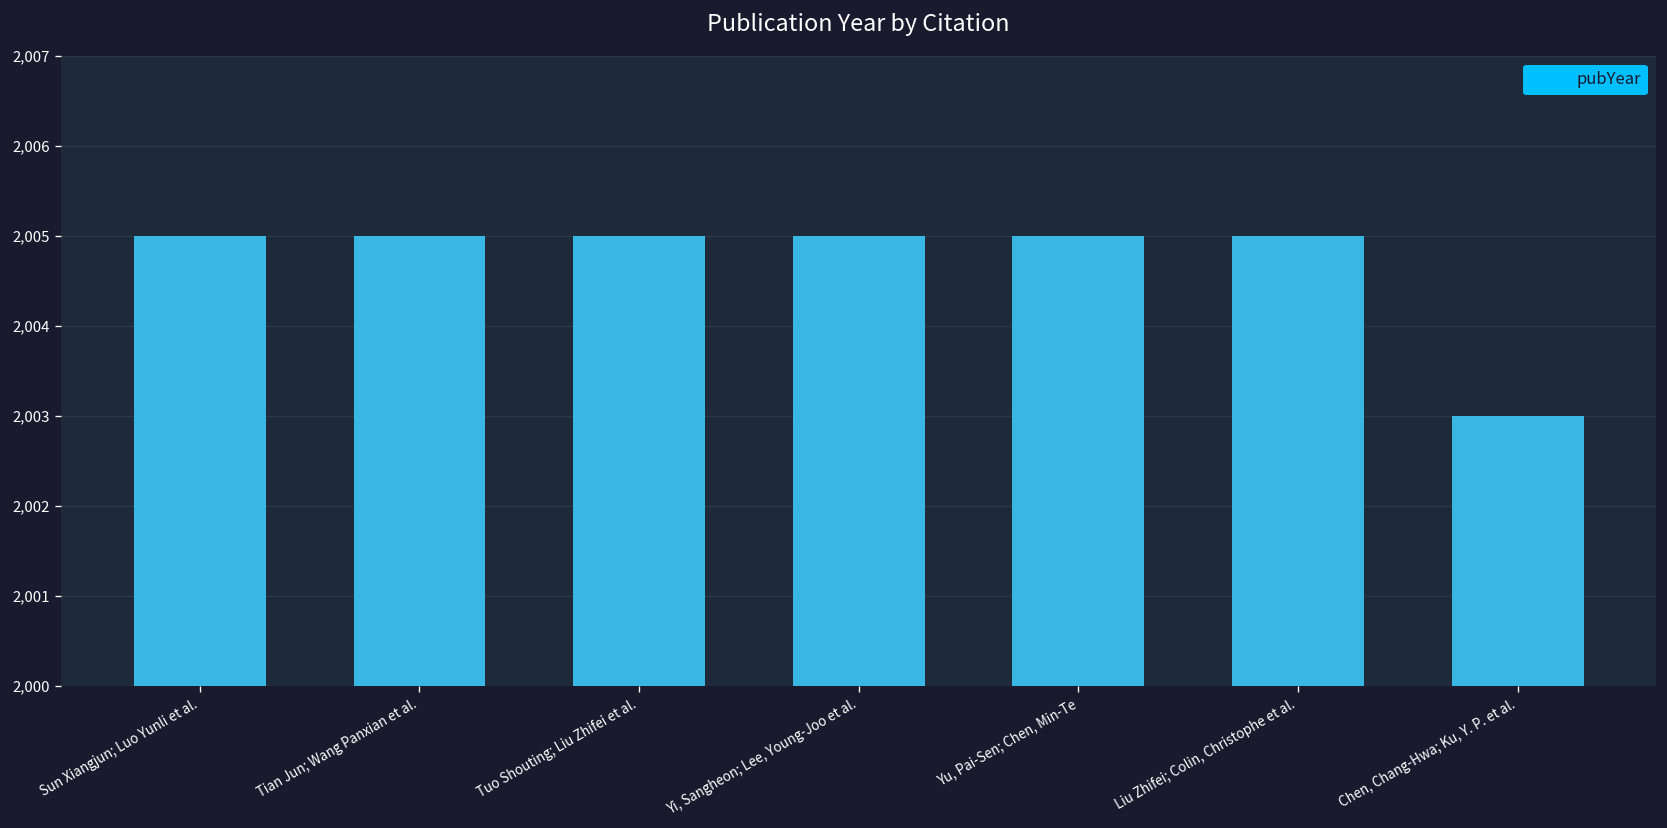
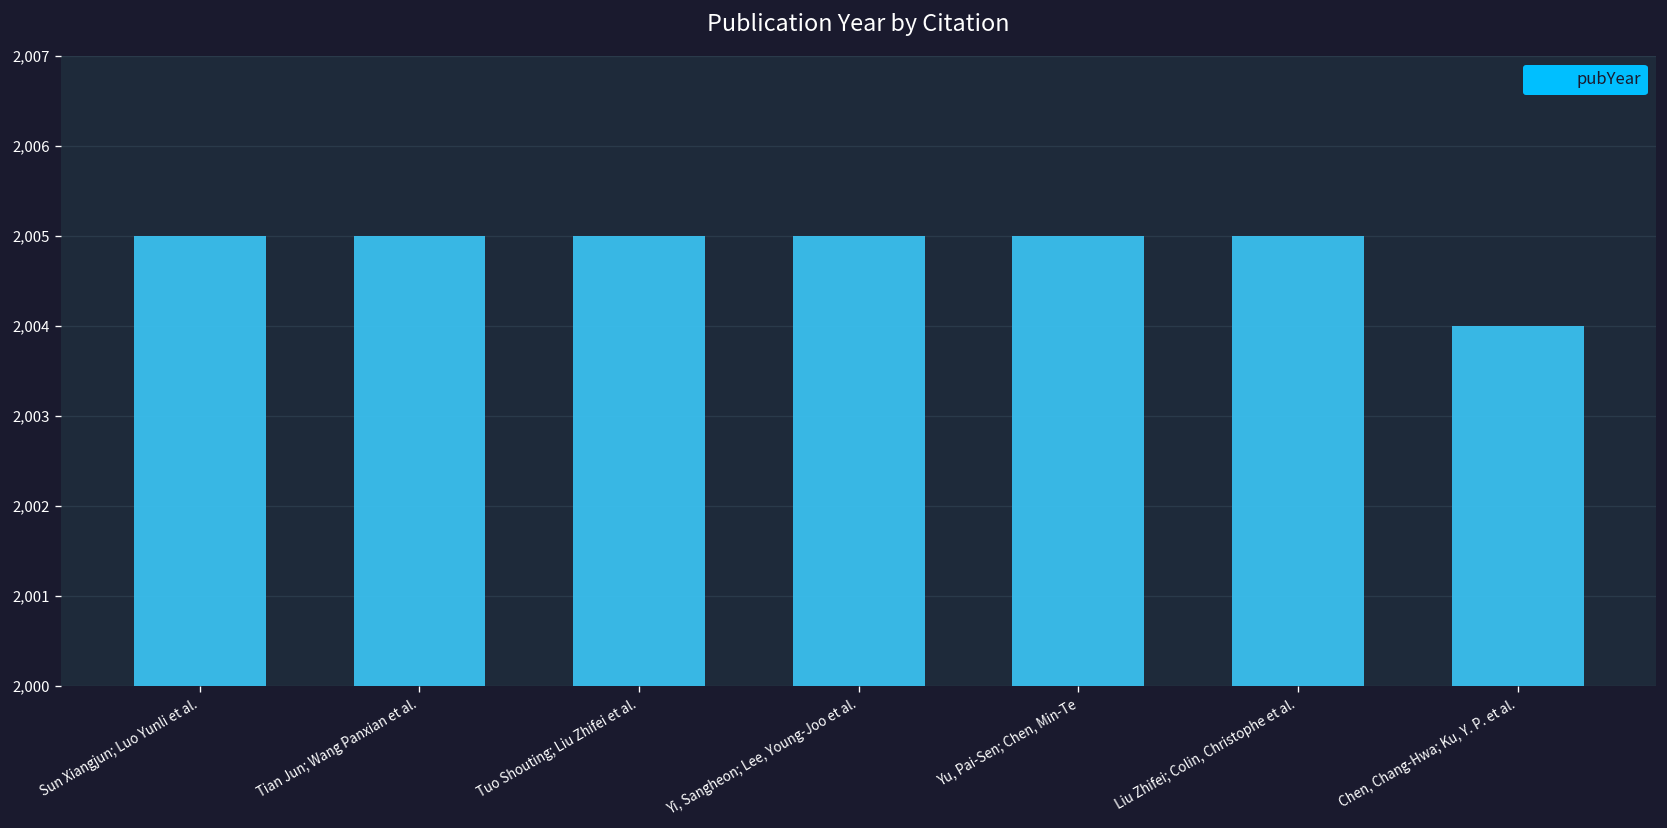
  {
    "Sun Xiangjun; Luo Yunli et al.": "2,005",
    "Tian Jun; Wang Panxian et al.": "2,005",
    "Tuo Shouting; Liu Zhifei et al.": "2,005",
    "Yi, Sangheon; Lee, Young-Joo et al.": "2,005",
    "Yu, Pai-Sen; Chen, Min-Te": "2,005",
    "Liu Zhifei; Colin, Christophe et al.": "2,005",
-   "Chen, Chang-Hwa; Ku, Y. P. et al.": "2,003"
+   "Chen, Chang-Hwa; Ku, Y. P. et al.": "2,004"
  }
